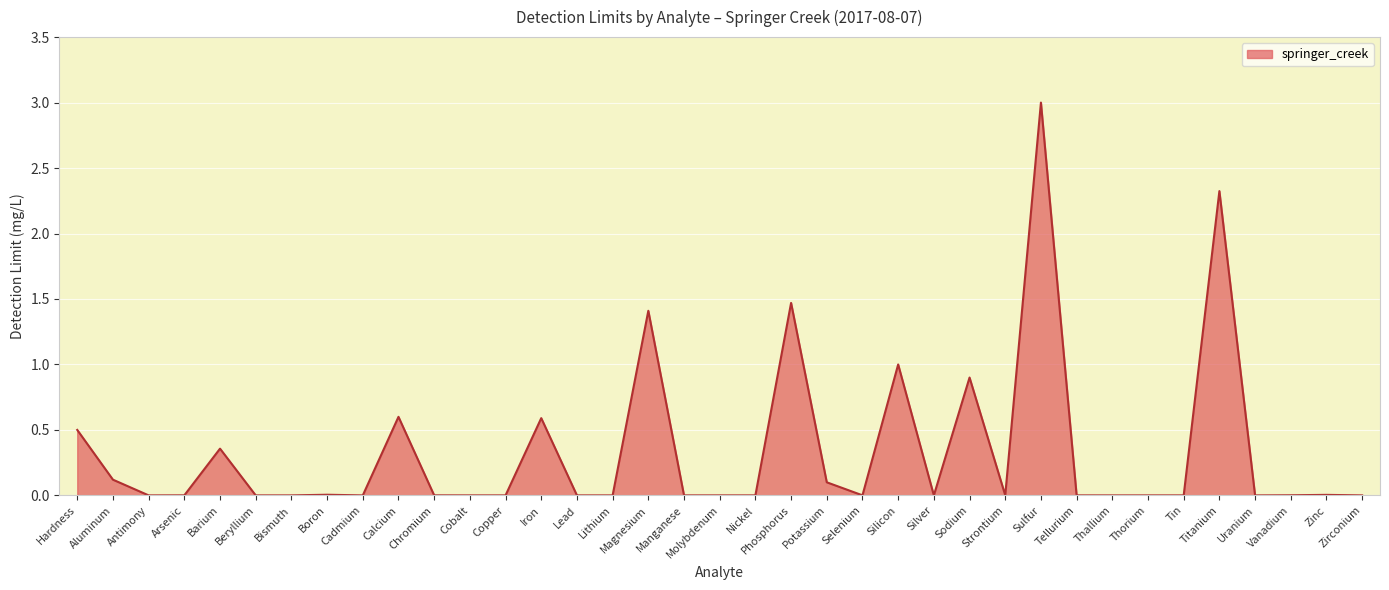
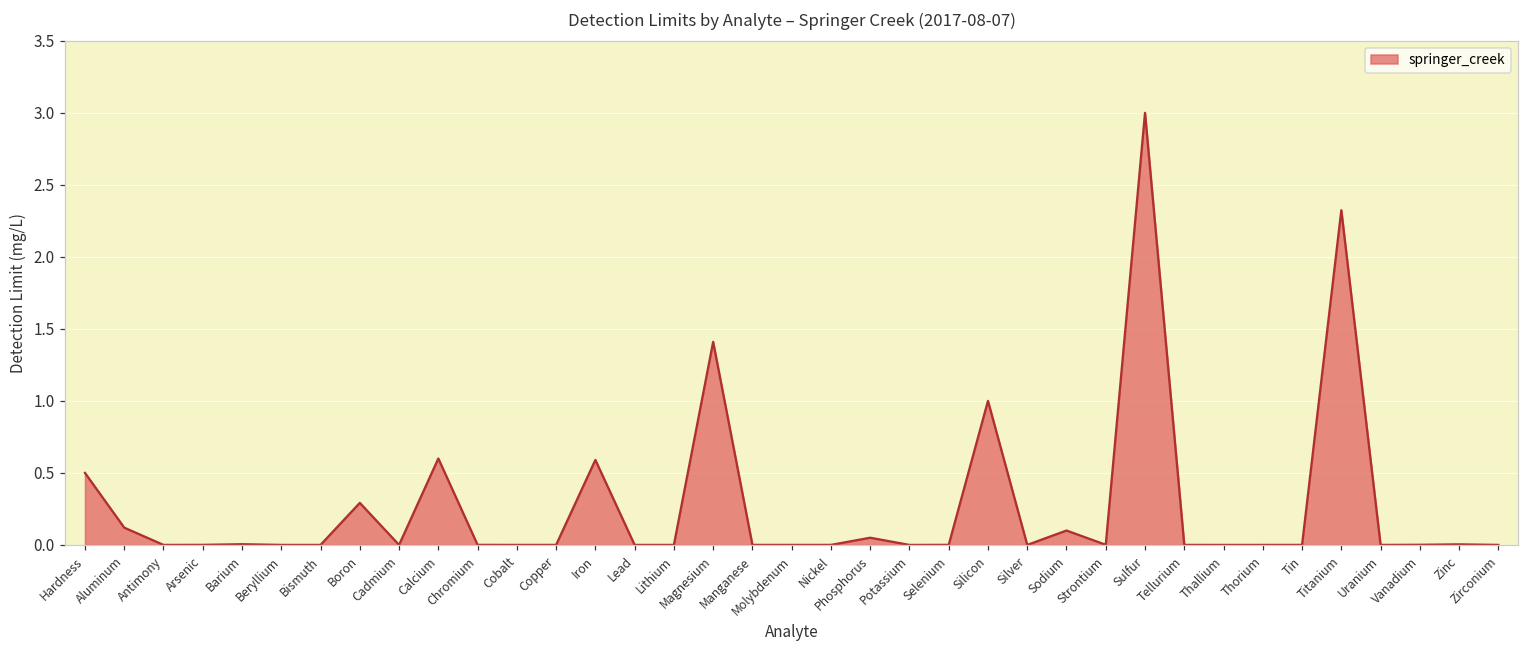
  {
    "Hardness": 0.50,
    "Aluminum": 0.12,
    "Antimony": 0.00,
    "Arsenic": 0.00,
-   "Barium": 0.36,
+   "Barium": 0.01,
    "Beryllium": 0.00,
    "Bismuth": 0.00,
-   "Boron": 0.01,
+   "Boron": 0.29,
    "Cadmium": 0.00,
    "Calcium": 0.60,
    "Chromium": 0.00,
    "Cobalt": 0.00,
    "Copper": 0.00,
    "Iron": 0.59,
    "Lead": 0.00,
    "Lithium": 0.00,
    "Magnesium": 1.41,
    "Manganese": 0.00,
    "Molybdenum": 0.00,
    "Nickel": 0.00,
-   "Phosphorus": 1.47,
-   "Potassium": 0.1,
+   "Phosphorus": 0.05,
+   "Potassium": 0.0,
    "Selenium": 0.00,
    "Silicon": 1.00,
    "Silver": 0.00,
-   "Sodium": 0.9,
+   "Sodium": 0.1,
    "Strontium": 0.00,
    "Sulfur": 3.00,
    "Tellurium": 0.00,
    "Thallium": 0.00,
    "Thorium": 0.00,
    "Tin": 0.00,
    "Titanium": 2.32,
    "Uranium": 0.00,
    "Vanadium": 0.00,
    "Zinc": 0.00,
    "Zirconium": 0.00
  }
